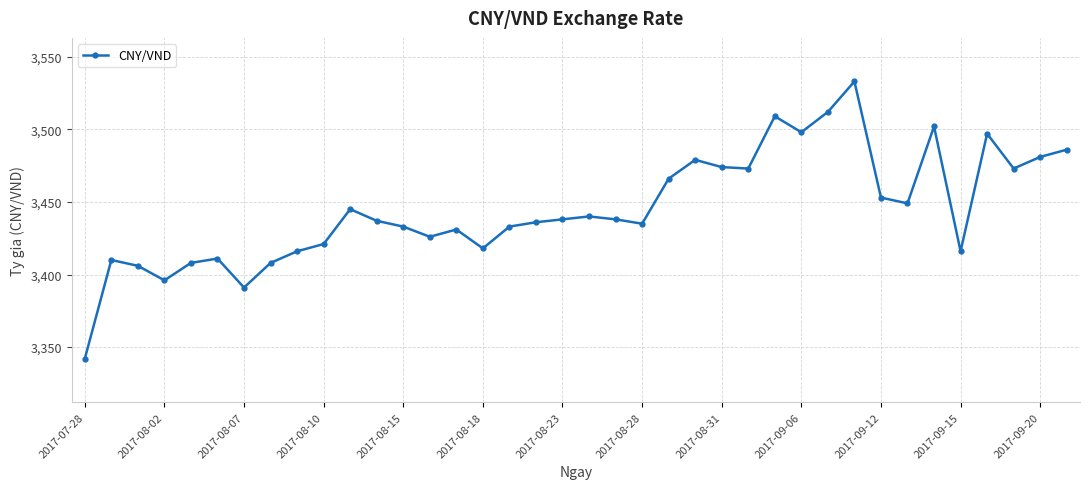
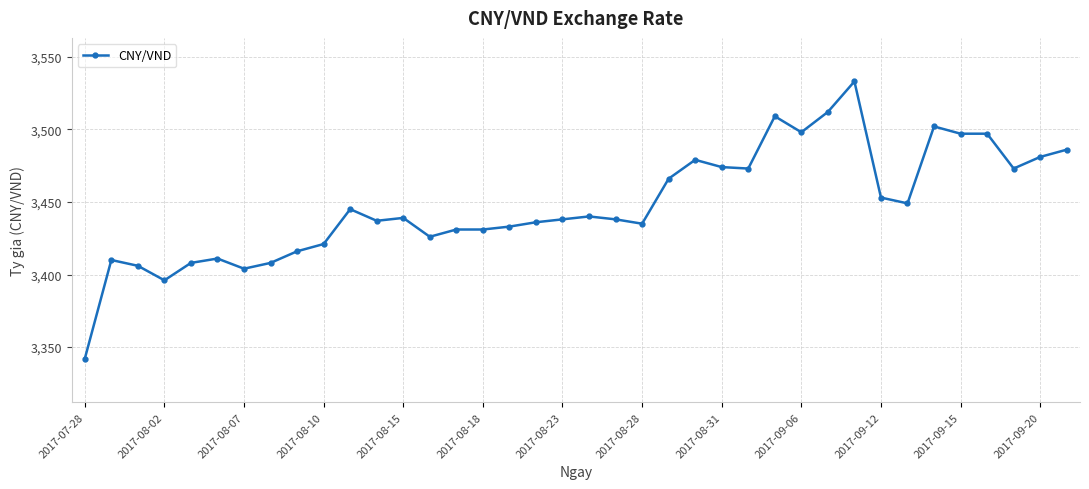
  {
    "2017-07-28": "3,342",
    "2017-08-02": "3,396",
-   "2017-08-07": "3,391",
+   "2017-08-07": "3,404",
    "2017-08-10": "3,421",
-   "2017-08-15": "3,433",
-   "2017-08-18": "3,418",
+   "2017-08-15": "3,439",
+   "2017-08-18": "3,431",
    "2017-08-23": "3,438",
    "2017-08-28": "3,435",
    "2017-08-31": "3,474",
    "2017-09-06": "3,498",
    "2017-09-12": "3,453",
-   "2017-09-15": "3,416",
+   "2017-09-15": "3,497",
    "2017-09-20": "3,481"
  }
